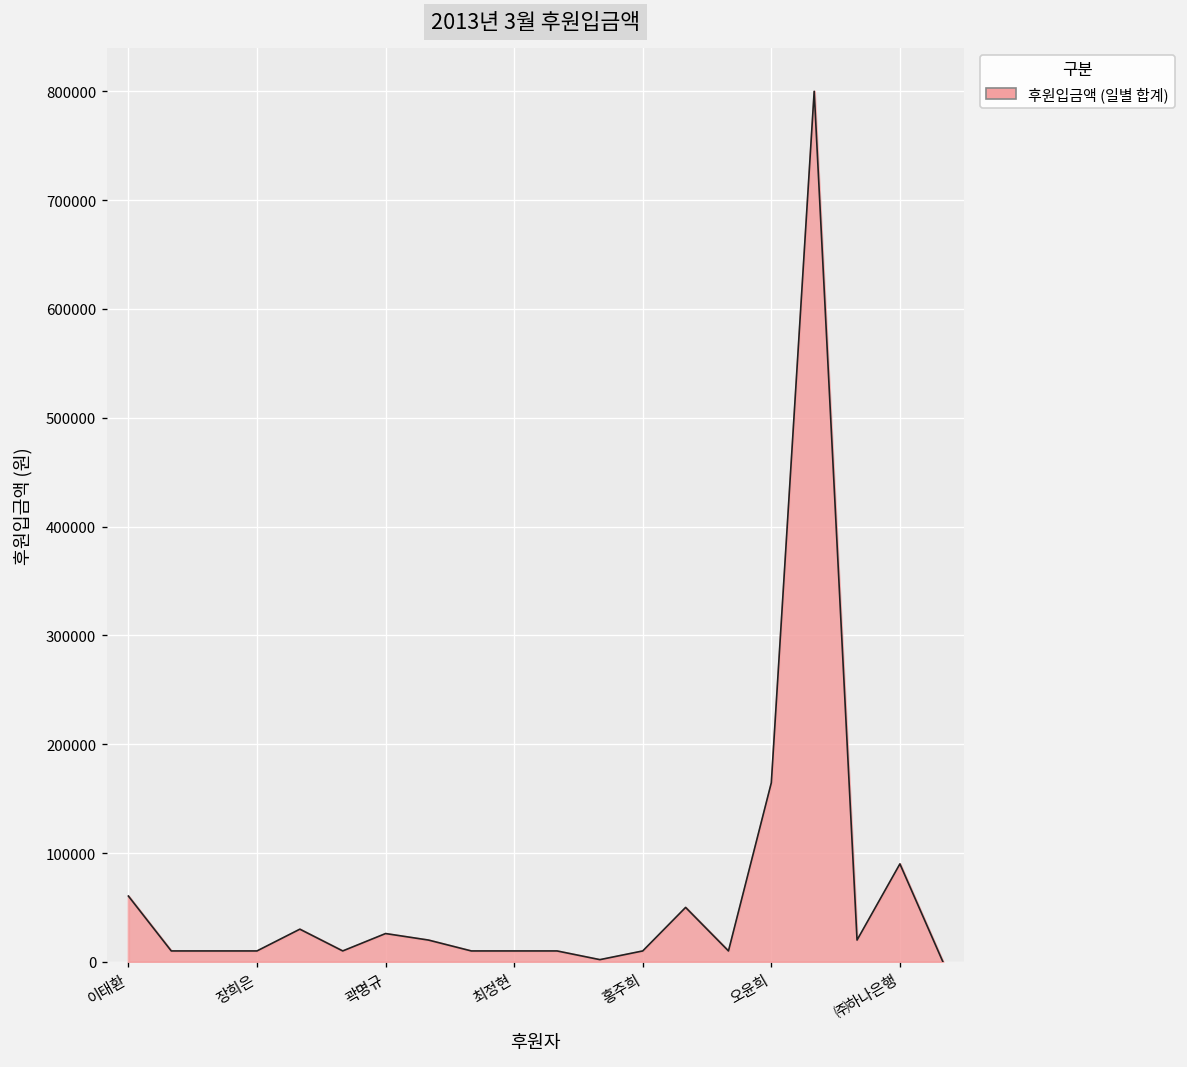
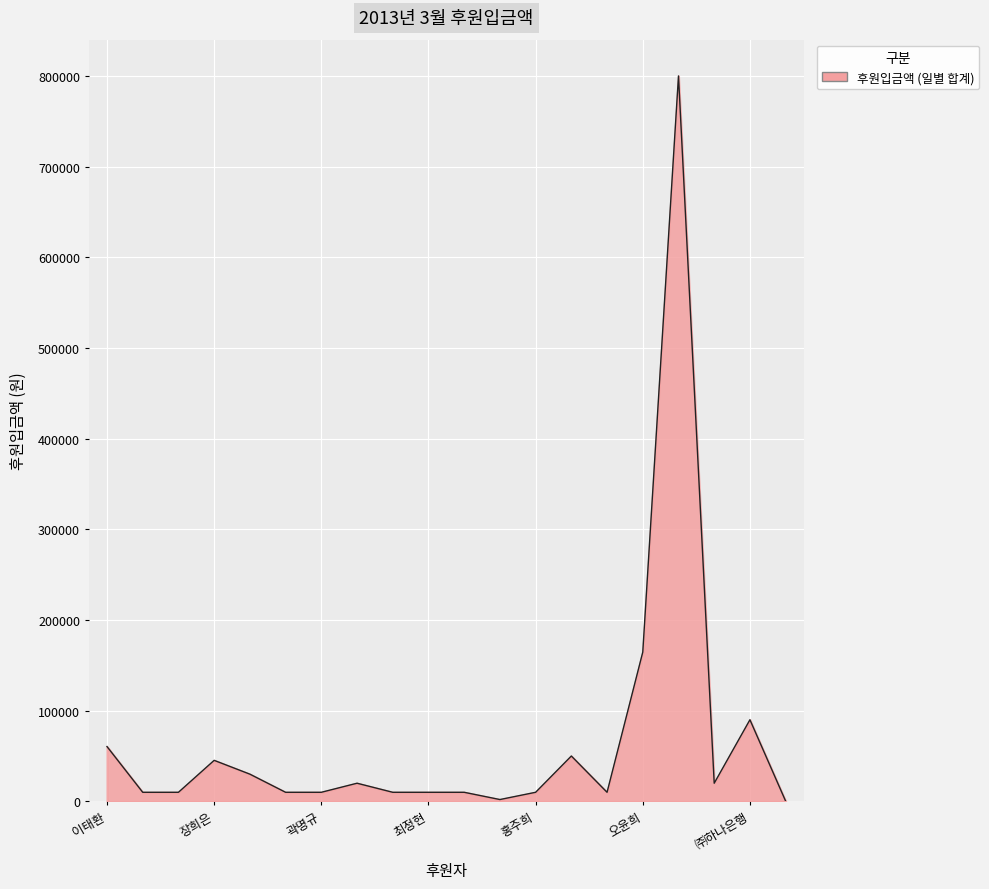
  {
    "이태환": 60000,
-   "장희은": 10000,
-   "곽명규": 30000,
+   "장희은": 50000,
+   "곽명규": 10000,
    "최정현": 10000,
    "홍주희": 10000,
    "오윤희": 160000,
    "㈜하나은행": 90000
  }
